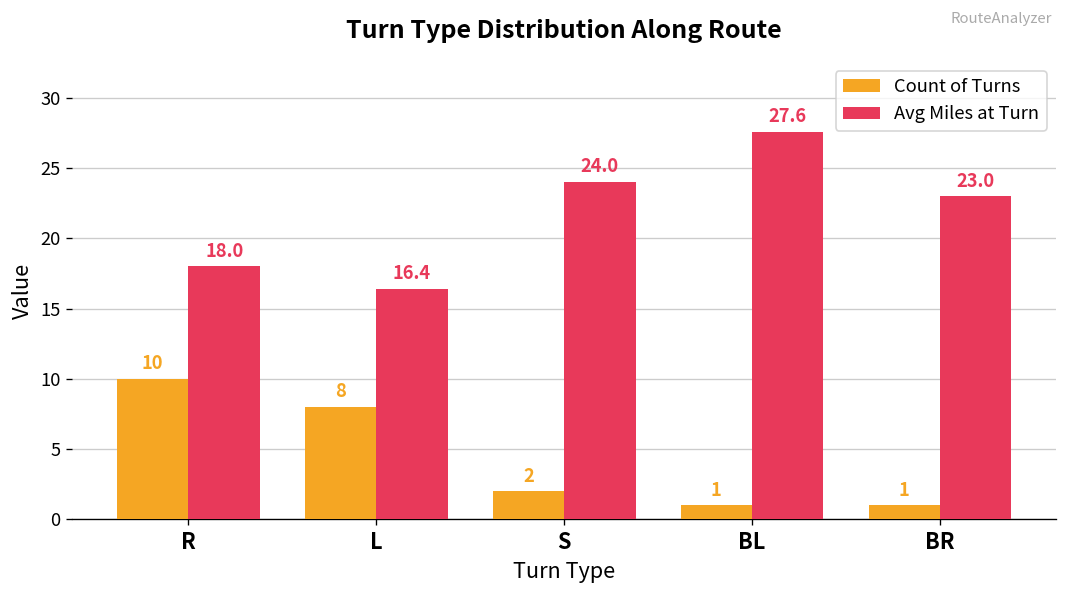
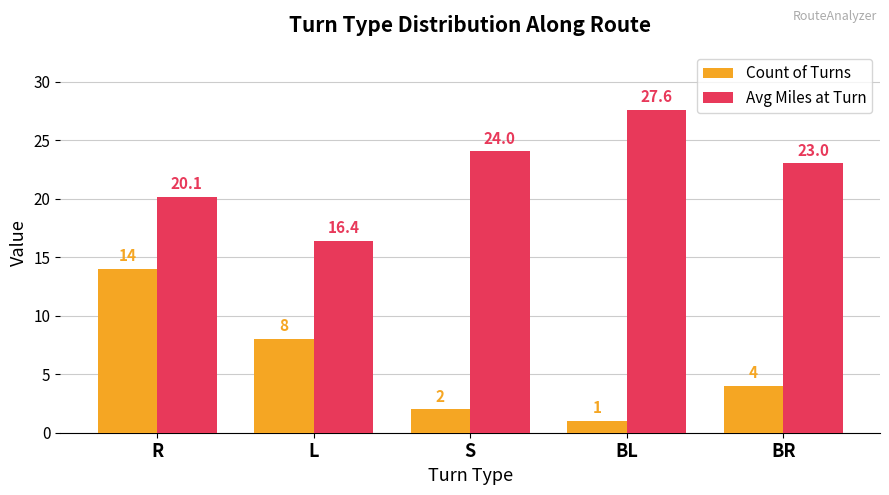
  {
    "Count of Turns": {
-     "R": 10,
+     "R": 14,
      "L": 8,
      "S": 2,
      "BL": 1,
-     "BR": 1
+     "BR": 4
    },
    "Avg Miles at Turn": {
-     "R": 18.0,
+     "R": 20.1,
      "L": 16.4,
      "S": 24.0,
      "BL": 27.6,
      "BR": 23.0
    }
  }
